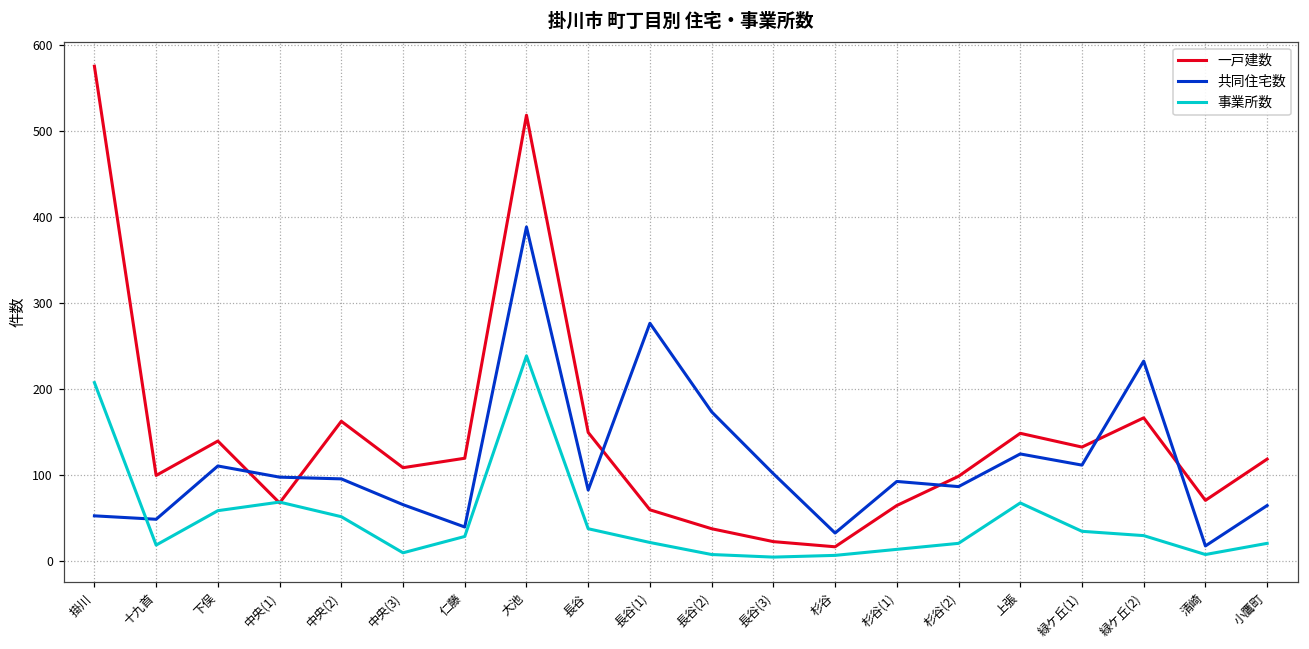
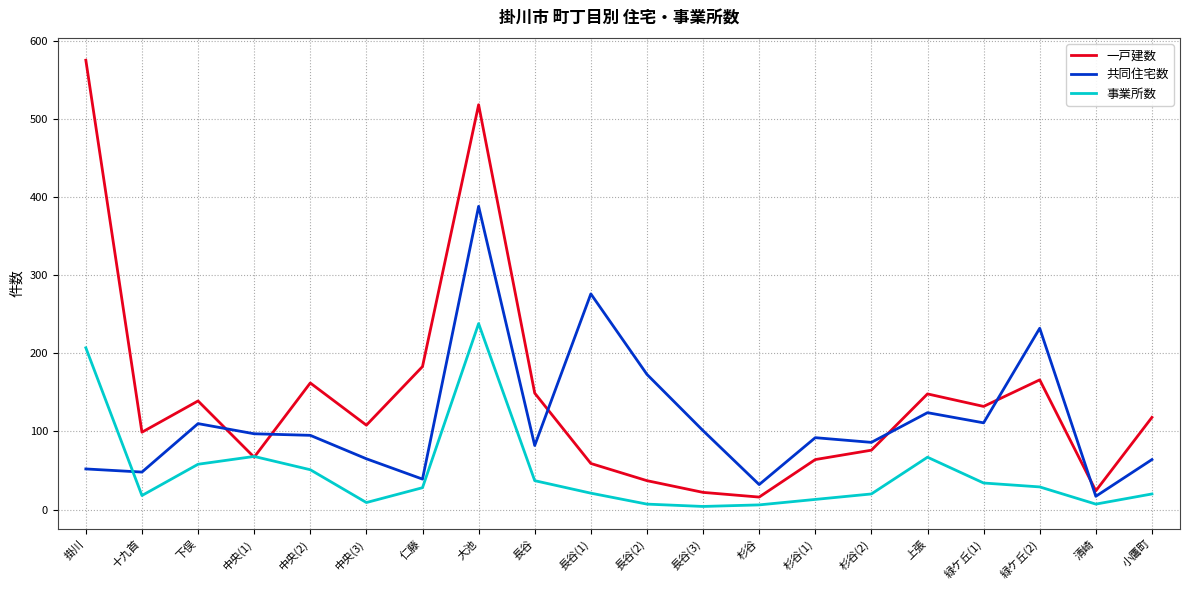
  {
    "一戸建数": {
      "掛川": 580,
      "十九首": 100,
      "下俣": 140,
      "中央(2)": 160,
      "中央(3)": 110,
-     "仁藤": 120,
+     "仁藤": 180,
      "大池": 520,
      "長谷": 150,
      "長谷(1)": 60,
      "長谷(2)": 40,
      "長谷(3)": 20,
      "杉谷": 20,
      "杉谷(1)": 60,
-     "杉谷(2)": 100,
+     "杉谷(2)": 80,
      "上張": 150,
      "緑ケ丘(1)": 130,
      "緑ケ丘(2)": 170,
-     "清崎": 70,
+     "清崎": 20,
      "小鷹町": 120
    },
    "共同住宅数": {
      "掛川": 50,
      "十九首": 50,
      "下俣": 110,
      "中央(1)": 100,
      "中央(2)": 100,
      "中央(3)": 70,
      "仁藤": 40,
      "大池": 390,
      "長谷": 80,
      "長谷(1)": 280,
      "長谷(2)": 170,
      "長谷(3)": 100,
      "杉谷": 30,
      "杉谷(1)": 90,
      "杉谷(2)": 90,
      "上張": 120,
      "緑ケ丘(1)": 110,
      "緑ケ丘(2)": 230,
      "清崎": 20,
      "小鷹町": 60
    },
    "事業所数": {
      "掛川": 210,
      "十九首": 20,
      "下俣": 60,
      "中央(2)": 50,
      "中央(3)": 10,
      "仁藤": 30,
      "大池": 240,
      "長谷": 40,
      "長谷(1)": 20,
      "長谷(2)": 10,
      "長谷(3)": 0,
      "杉谷": 10,
      "杉谷(1)": 10,
      "杉谷(2)": 20,
      "上張": 70,
      "緑ケ丘(1)": 30,
      "緑ケ丘(2)": 30,
      "清崎": 10,
      "小鷹町": 20
    }
  }
